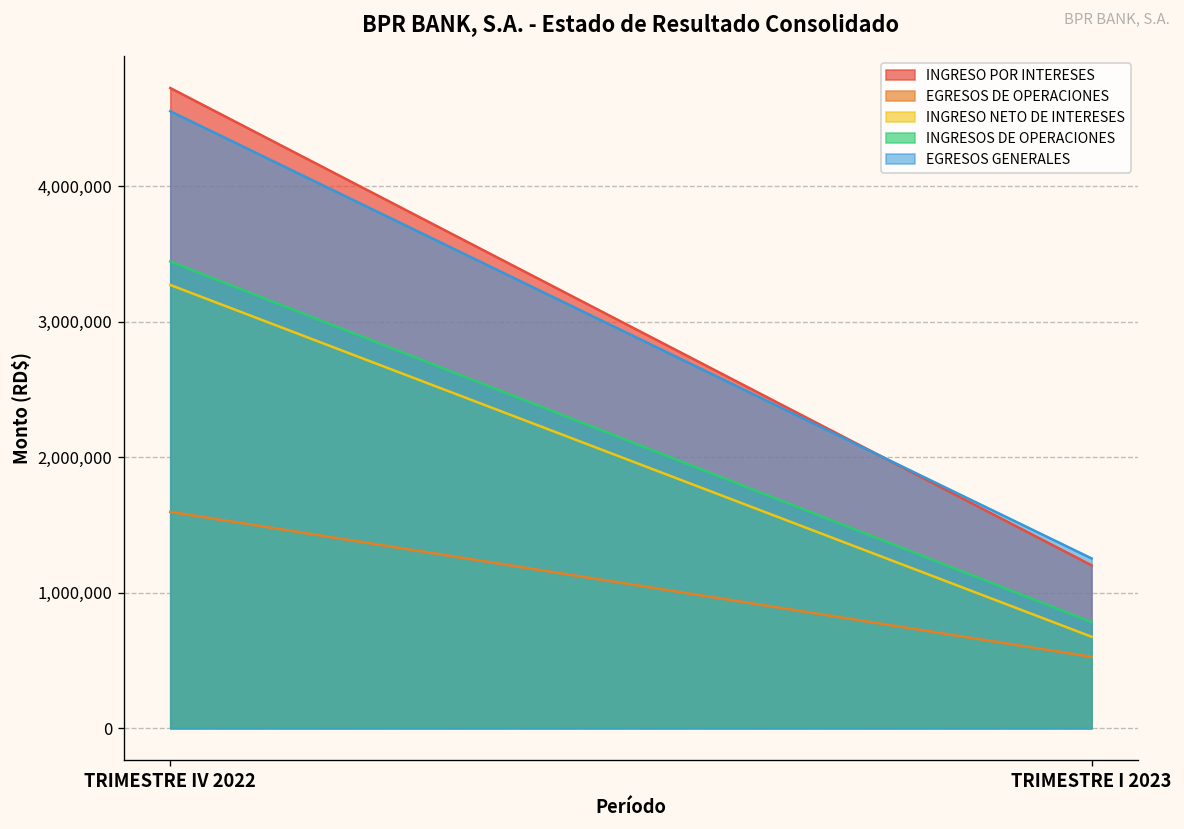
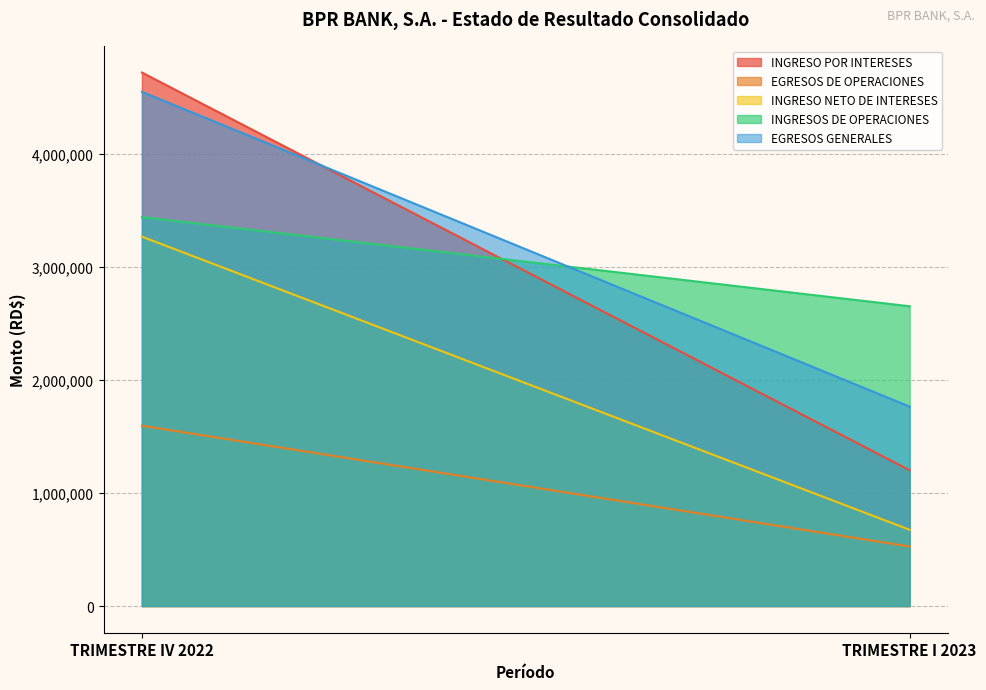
  {
    "INGRESO NETO DE INTERESES": {
      "TRIMESTRE IV 2022": "3,270,000",
      "TRIMESTRE I 2023": "670,000"
    },
    "INGRESOS DE OPERACIONES": {
      "TRIMESTRE IV 2022": "3,440,000",
-     "TRIMESTRE I 2023": "780,000"
+     "TRIMESTRE I 2023": "2,650,000"
    },
    "EGRESOS GENERALES": {
      "TRIMESTRE IV 2022": "4,550,000",
-     "TRIMESTRE I 2023": "1,250,000"
+     "TRIMESTRE I 2023": "1,770,000"
    }
  }
